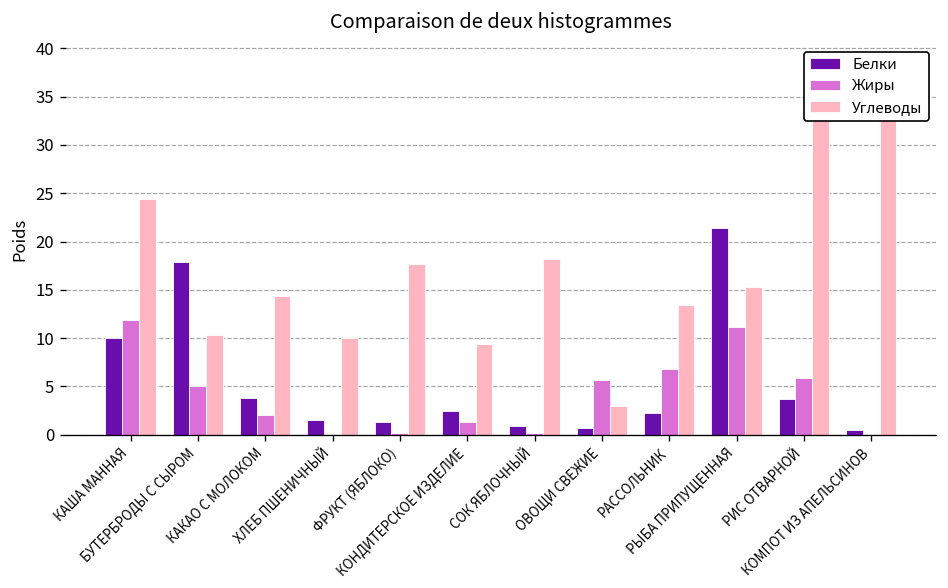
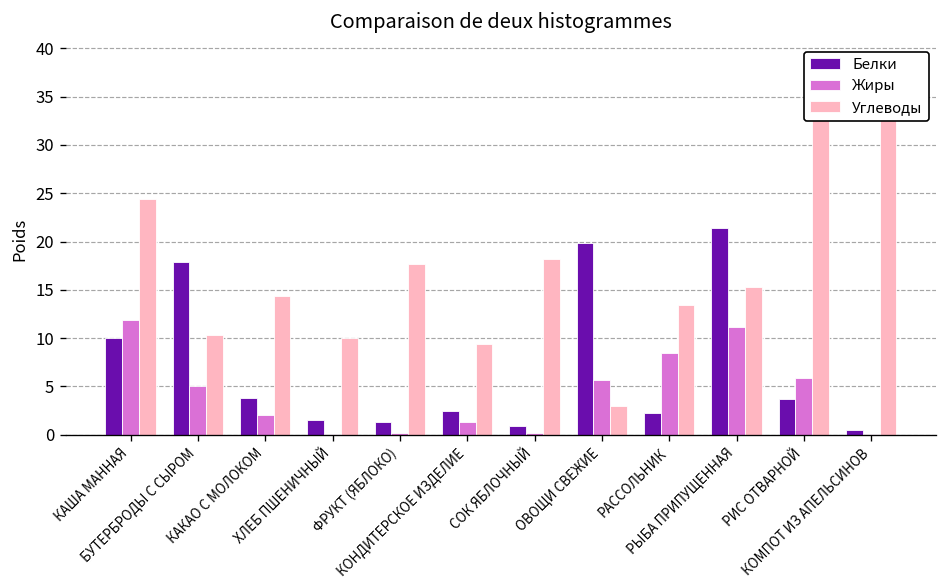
  {
    "Белки": {
      "КАША МАННАЯ": 10,
      "БУТЕРБРОДЫ С СЫРОМ": 18,
      "КАКАО С МОЛОКОМ": 4,
      "ХЛЕБ ПШЕНИЧНЫЙ": 2,
      "ФРУКТ (ЯБЛОКО)": 1,
      "КОНДИТЕРСКОЕ ИЗДЕЛИЕ": 3,
      "СОК ЯБЛОЧНЫЙ": 1,
-     "ОВОЩИ СВЕЖИЕ": 1,
+     "ОВОЩИ СВЕЖИЕ": 20,
      "РАССОЛЬНИК": 2,
      "РЫБА ПРИПУЩЕННАЯ": 21,
      "РИС ОТВАРНОЙ": 4,
      "КОМПОТ ИЗ АПЕЛЬСИНОВ": 1
    },
    "Жиры": {
      "КАША МАННАЯ": 12,
      "БУТЕРБРОДЫ С СЫРОМ": 5,
      "КАКАО С МОЛОКОМ": 2,
      "КОНДИТЕРСКОЕ ИЗДЕЛИЕ": 1,
      "ОВОЩИ СВЕЖИЕ": 6,
-     "РАССОЛЬНИК": 7,
+     "РАССОЛЬНИК": 9,
      "РЫБА ПРИПУЩЕННАЯ": 11,
      "РИС ОТВАРНОЙ": 6
    },
    "Углеводы": {
      "КАША МАННАЯ": 24,
      "БУТЕРБРОДЫ С СЫРОМ": 10,
      "КАКАО С МОЛОКОМ": 14,
      "ХЛЕБ ПШЕНИЧНЫЙ": 10,
      "ФРУКТ (ЯБЛОКО)": 18,
      "КОНДИТЕРСКОЕ ИЗДЕЛИЕ": 9,
      "СОК ЯБЛОЧНЫЙ": 18,
      "ОВОЩИ СВЕЖИЕ": 3,
      "РАССОЛЬНИК": 13,
      "РЫБА ПРИПУЩЕННАЯ": 15
    }
  }
